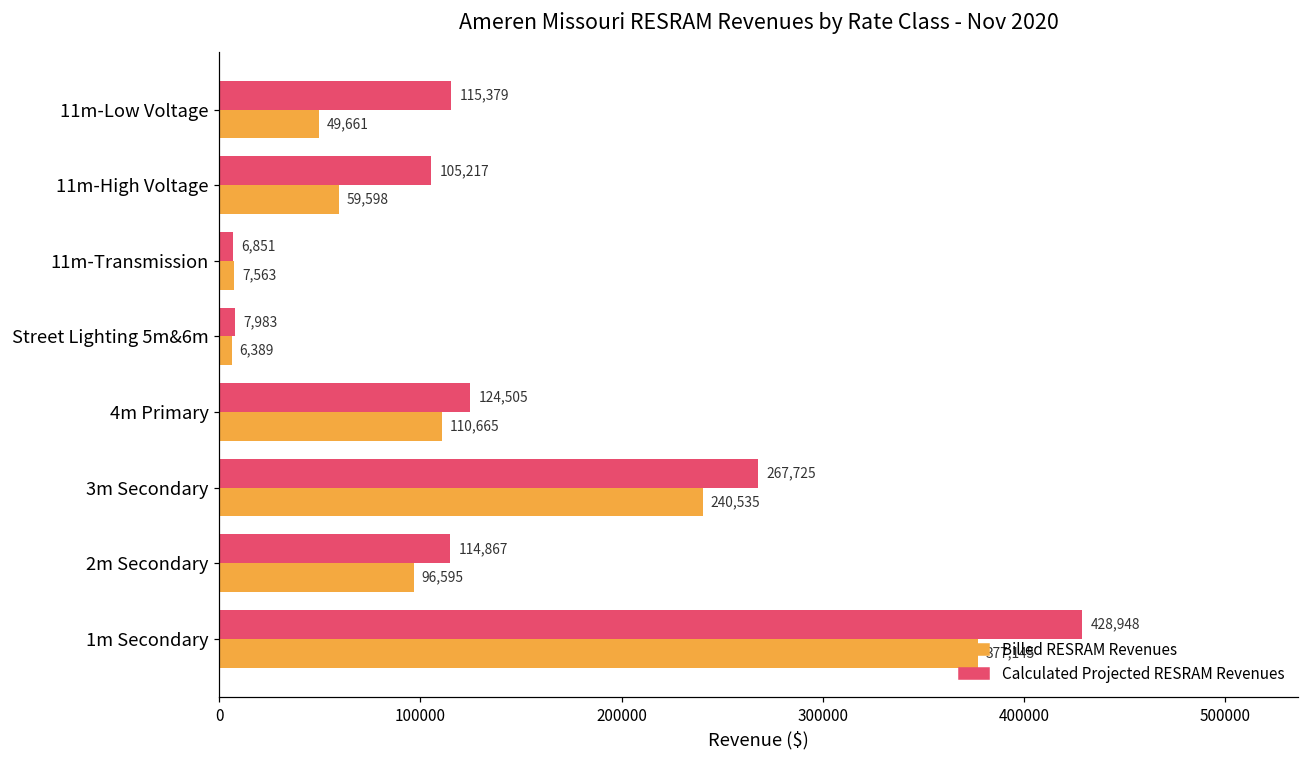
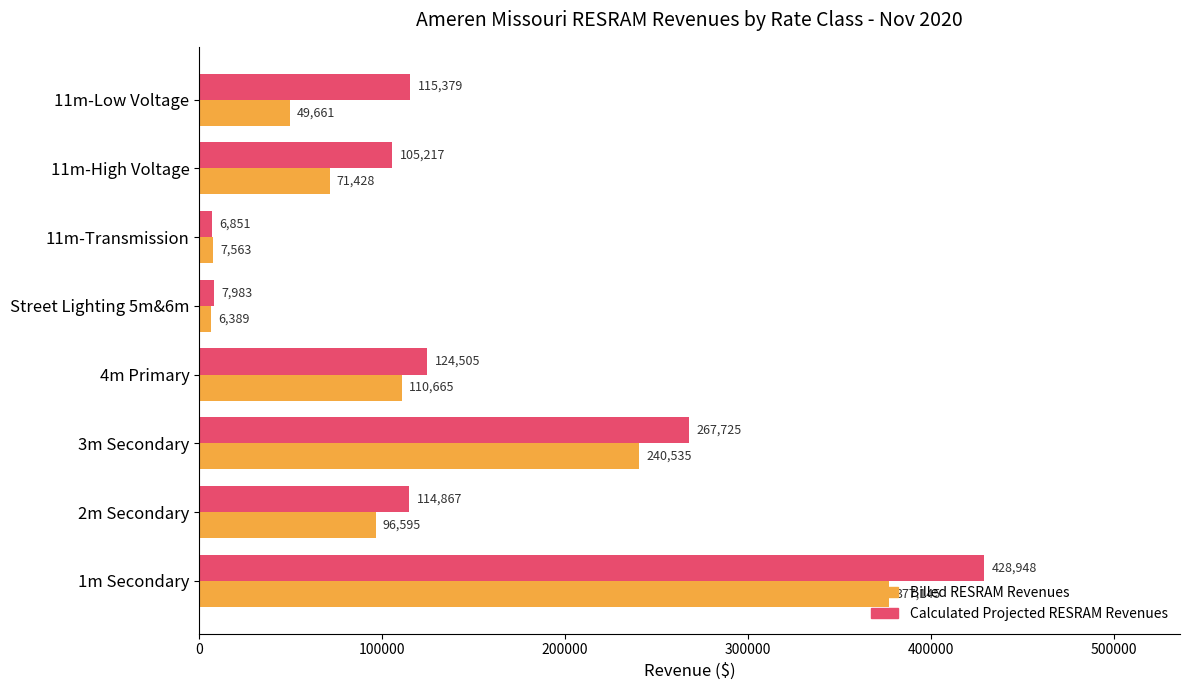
  {
    "Billed RESRAM Revenues": {
      "11m-Low Voltage": "49,661",
-     "11m-High Voltage": "59,598",
+     "11m-High Voltage": "71,428",
      "11m-Transmission": "7,563",
      "Street Lighting 5m&6m": "6,389",
      "4m Primary": "110,665",
      "3m Secondary": "240,535",
      "2m Secondary": "96,595",
      "1m Secondary": "377,145"
    },
    "Calculated Projected RESRAM Revenues": {
      "11m-Low Voltage": "115,379",
      "11m-High Voltage": "105,217",
      "11m-Transmission": "6,851",
      "Street Lighting 5m&6m": "7,983",
      "4m Primary": "124,505",
      "3m Secondary": "267,725",
      "2m Secondary": "114,867",
      "1m Secondary": "428,948"
    }
  }
